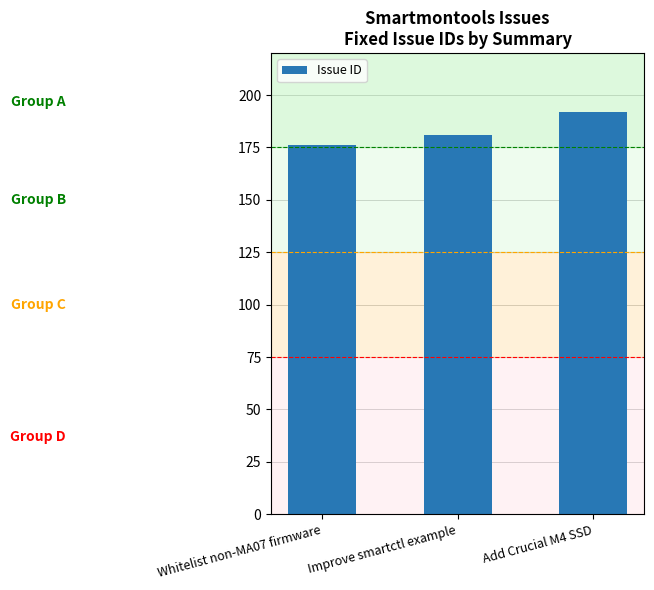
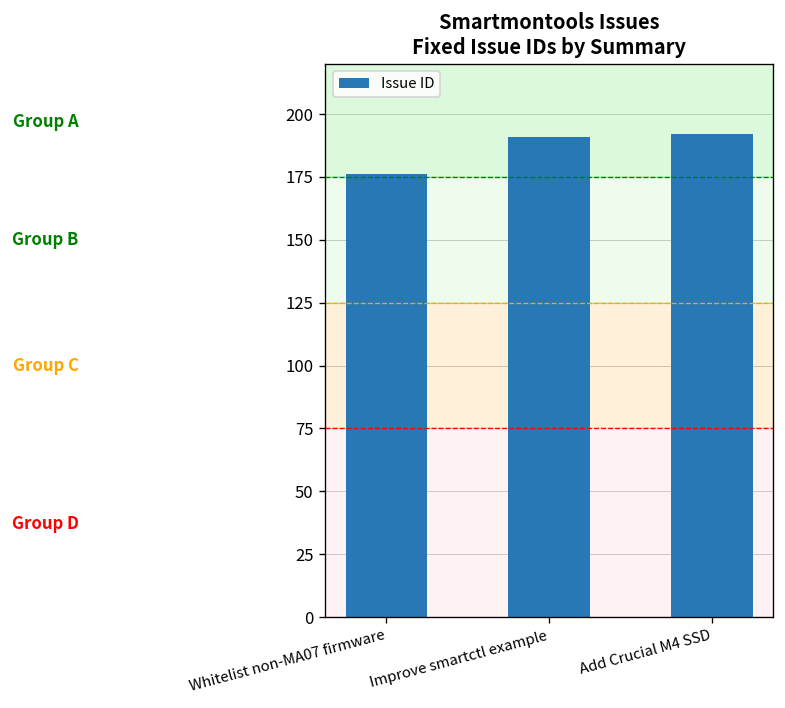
  {
    "Whitelist non-MA07 firmware": 176,
-   "Improve smartctl example": 181,
+   "Improve smartctl example": 191,
    "Add Crucial M4 SSD": 192
  }
